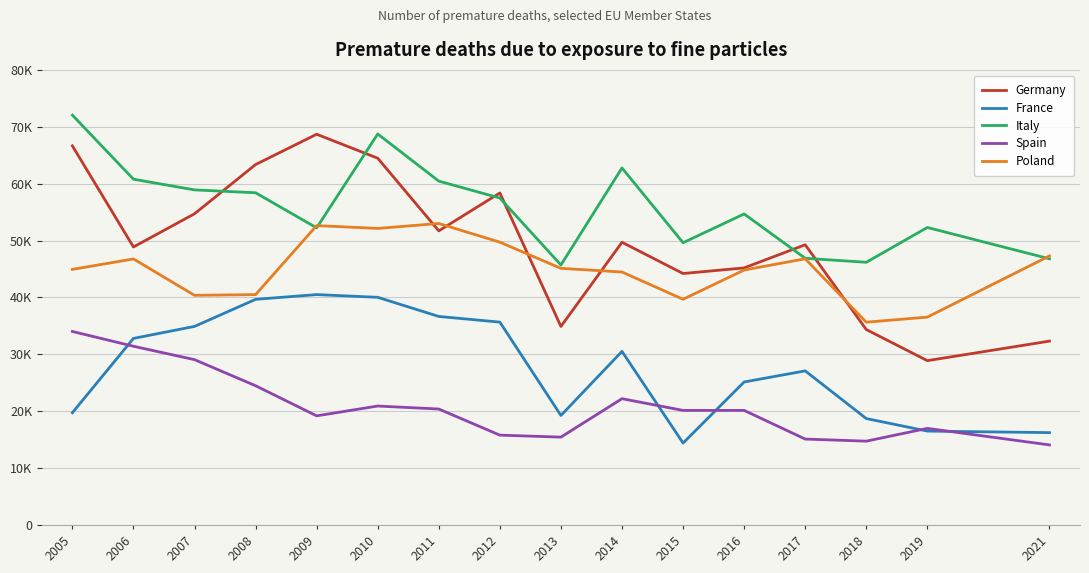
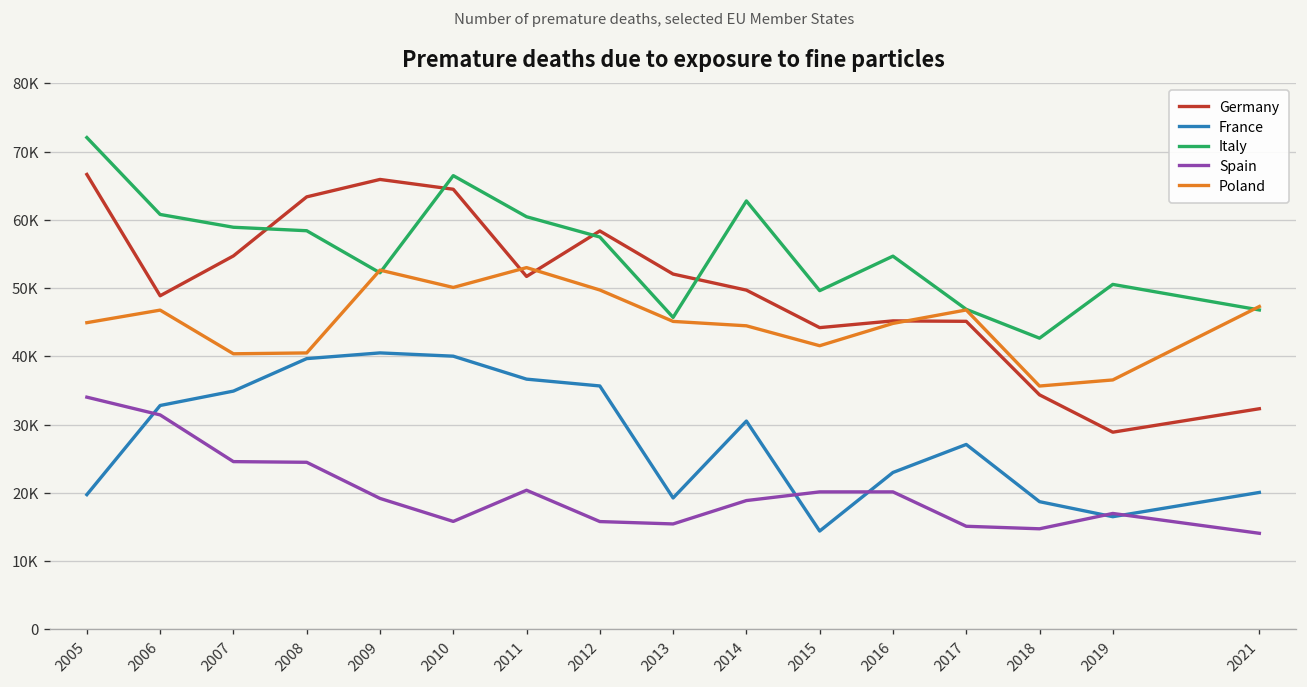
  {
    "Germany": {
      "2005": 67000,
      "2006": 49000,
      "2007": 55000,
      "2008": 63000,
-     "2009": 69000,
+     "2009": 66000,
      "2010": 64000,
      "2011": 52000,
      "2012": 58000,
-     "2013": 35000,
+     "2013": 52000,
      "2014": 50000,
      "2015": 44000,
-     "2017": 49000,
+     "2017": 45000,
      "2018": 34000,
      "2019": 29000,
      "2021": 32000
    },
    "France": {
      "2005": 20000,
      "2006": 33000,
      "2007": 35000,
      "2008": 40000,
      "2009": 41000,
      "2010": 40000,
      "2011": 37000,
      "2012": 36000,
      "2013": 19000,
      "2014": 31000,
      "2015": 14000,
-     "2016": 25000,
+     "2016": 23000,
      "2017": 27000,
      "2018": 19000,
      "2019": 17000,
-     "2021": 16000
+     "2021": 20000
    },
    "Italy": {
      "2005": 72000,
      "2006": 61000,
      "2007": 59000,
      "2008": 58000,
-     "2010": 69000,
+     "2010": 66000,
      "2011": 60000,
      "2012": 57000,
      "2013": 46000,
      "2014": 63000,
      "2015": 50000,
      "2016": 55000,
-     "2018": 46000,
-     "2019": 52000,
+     "2018": 43000,
+     "2019": 51000,
      "2021": 47000
    },
    "Spain": {
      "2005": 34000,
      "2006": 31000,
-     "2007": 29000,
+     "2007": 25000,
      "2008": 24000,
      "2009": 19000,
-     "2010": 21000,
+     "2010": 16000,
      "2011": 20000,
      "2012": 16000,
      "2013": 15000,
-     "2014": 22000,
+     "2014": 19000,
      "2015": 20000,
      "2016": 20000,
      "2017": 15000,
      "2018": 15000,
      "2019": 17000,
      "2021": 14000
    },
    "Poland": {
      "2005": 45000,
      "2006": 47000,
      "2007": 40000,
      "2008": 40000,
-     "2010": 52000,
+     "2010": 50000,
      "2011": 53000,
      "2012": 50000,
      "2013": 45000,
      "2014": 44000,
-     "2015": 40000,
+     "2015": 42000,
      "2018": 36000,
      "2019": 37000,
      "2021": 47000
    }
  }
